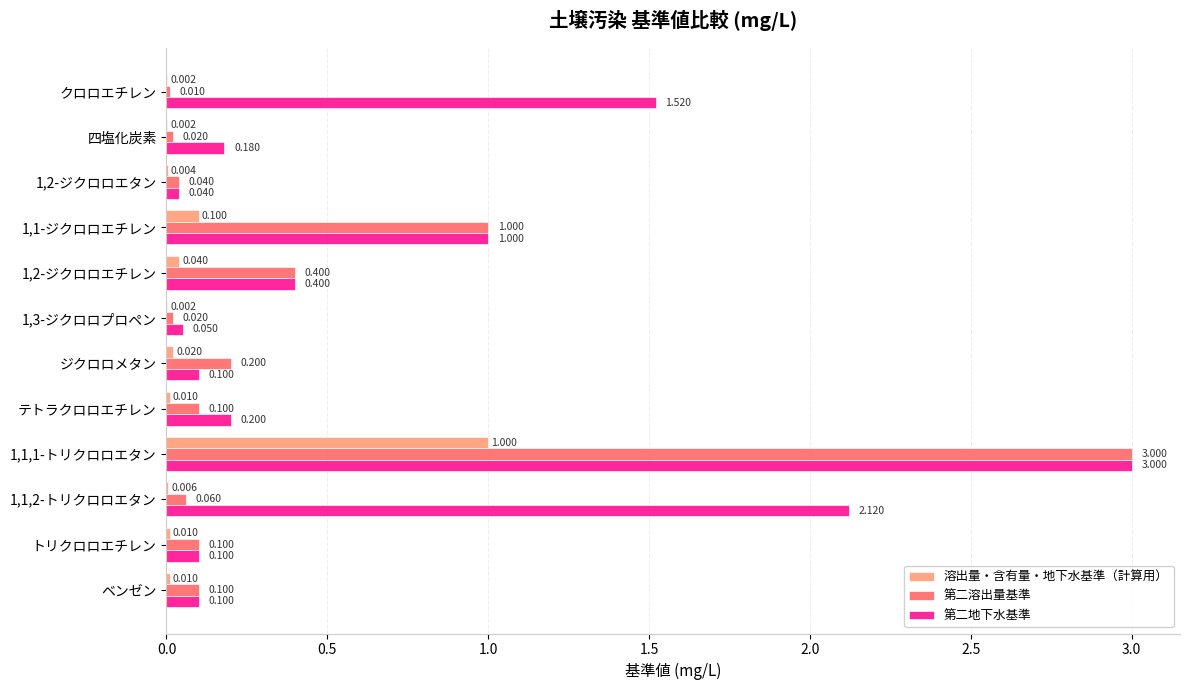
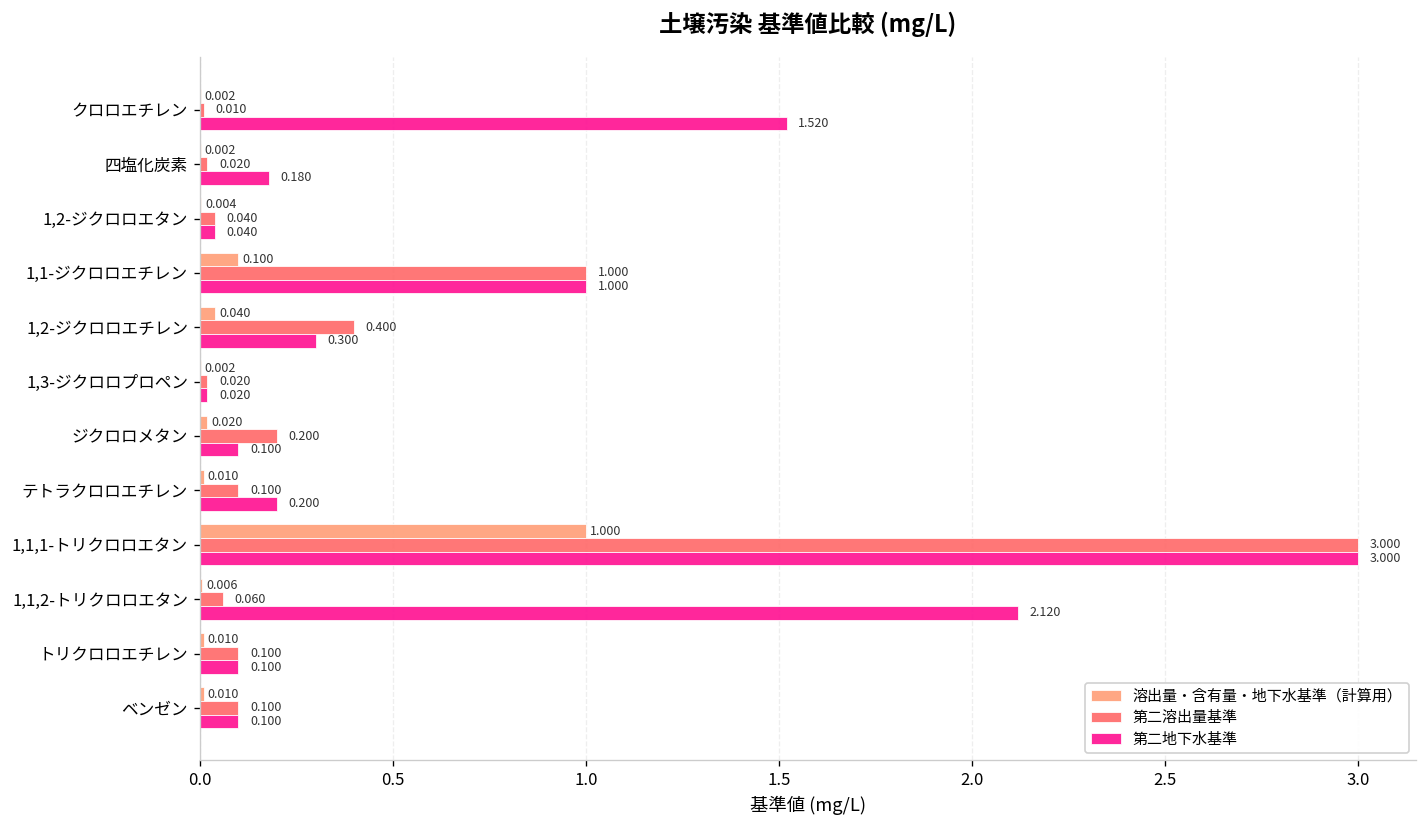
  {
    "第二地下水基準": {
      "クロロエチレン": 1.520,
      "四塩化炭素": 0.180,
      "1,2-ジクロロエタン": 0.040,
      "1,1-ジクロロエチレン": 1.000,
-     "1,2-ジクロロエチレン": 0.400,
-     "1,3-ジクロロプロペン": 0.050,
+     "1,2-ジクロロエチレン": 0.300,
+     "1,3-ジクロロプロペン": 0.020,
      "ジクロロメタン": 0.100,
      "テトラクロロエチレン": 0.200,
      "1,1,1-トリクロロエタン": 3.000,
      "1,1,2-トリクロロエタン": 2.120,
      "トリクロロエチレン": 0.100,
      "ベンゼン": 0.100
    }
  }
